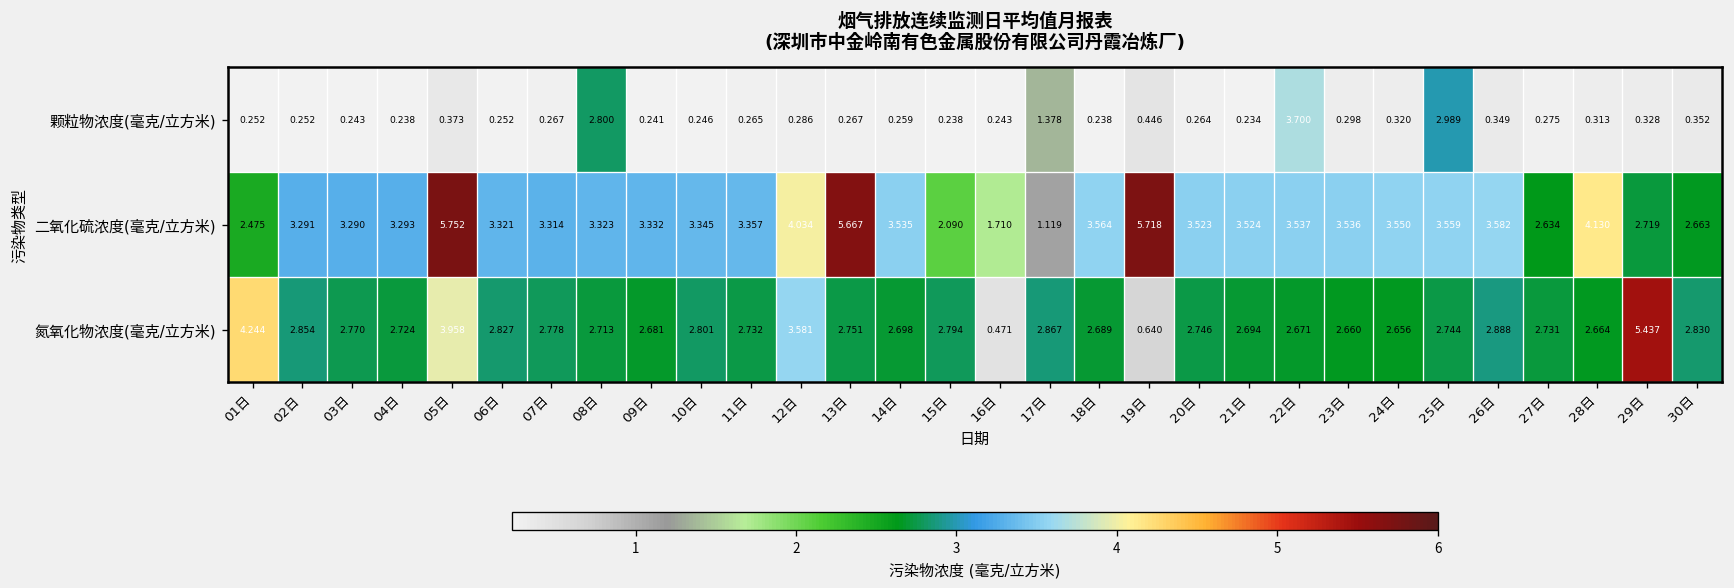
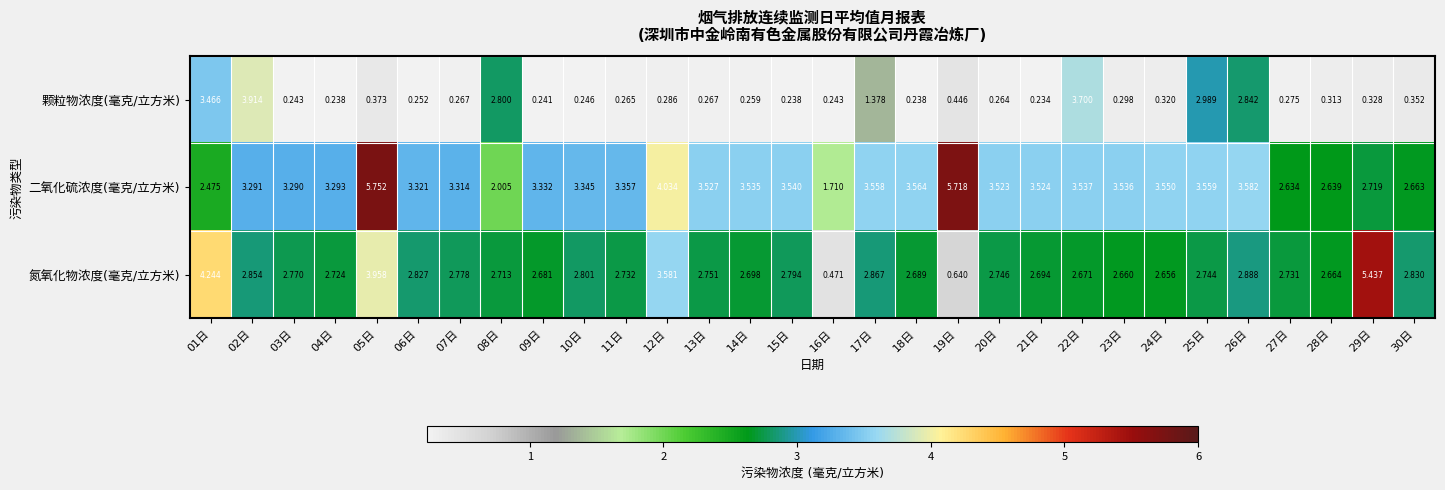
  {
    "颗粒物浓度(毫克/立方米)": {
-     "01日": 0.252,
-     "02日": 0.252,
+     "01日": 3.466,
+     "02日": 3.914,
      "03日": 0.243,
      "04日": 0.238,
      "05日": 0.373,
      "06日": 0.252,
      "07日": 0.267,
      "08日": 2.800,
      "09日": 0.241,
      "10日": 0.246,
      "11日": 0.265,
      "12日": 0.286,
      "13日": 0.267,
      "14日": 0.259,
      "15日": 0.238,
      "16日": 0.243,
      "17日": 1.378,
      "18日": 0.238,
      "19日": 0.446,
      "20日": 0.264,
      "21日": 0.234,
      "22日": 3.700,
      "23日": 0.298,
      "24日": 0.320,
      "25日": 2.989,
-     "26日": 0.349,
+     "26日": 2.842,
      "27日": 0.275,
      "28日": 0.313,
      "29日": 0.328,
      "30日": 0.352
    },
    "二氧化硫浓度(毫克/立方米)": {
      "01日": 2.475,
      "02日": 3.291,
      "03日": 3.290,
      "04日": 3.293,
      "05日": 5.752,
      "06日": 3.321,
      "07日": 3.314,
-     "08日": 3.323,
+     "08日": 2.005,
      "09日": 3.332,
      "10日": 3.345,
      "11日": 3.357,
      "12日": 4.034,
-     "13日": 5.667,
+     "13日": 3.527,
      "14日": 3.535,
-     "15日": 2.090,
+     "15日": 3.540,
      "16日": 1.710,
-     "17日": 1.119,
+     "17日": 3.558,
      "18日": 3.564,
      "19日": 5.718,
      "20日": 3.523,
      "21日": 3.524,
      "22日": 3.537,
      "23日": 3.536,
      "24日": 3.550,
      "25日": 3.559,
      "26日": 3.582,
      "27日": 2.634,
-     "28日": 4.130,
+     "28日": 2.639,
      "29日": 2.719,
      "30日": 2.663
    },
    "氮氧化物浓度(毫克/立方米)": {
      "01日": 4.244,
      "02日": 2.854,
      "03日": 2.770,
      "04日": 2.724,
      "05日": 3.958,
      "06日": 2.827,
      "07日": 2.778,
      "08日": 2.713,
      "09日": 2.681,
      "10日": 2.801,
      "11日": 2.732,
      "12日": 3.581,
      "13日": 2.751,
      "14日": 2.698,
      "15日": 2.794,
      "16日": 0.471,
      "17日": 2.867,
      "18日": 2.689,
      "19日": 0.640,
      "20日": 2.746,
      "21日": 2.694,
      "22日": 2.671,
      "23日": 2.660,
      "24日": 2.656,
      "25日": 2.744,
      "26日": 2.888,
      "27日": 2.731,
      "28日": 2.664,
      "29日": 5.437,
      "30日": 2.830
    }
  }
